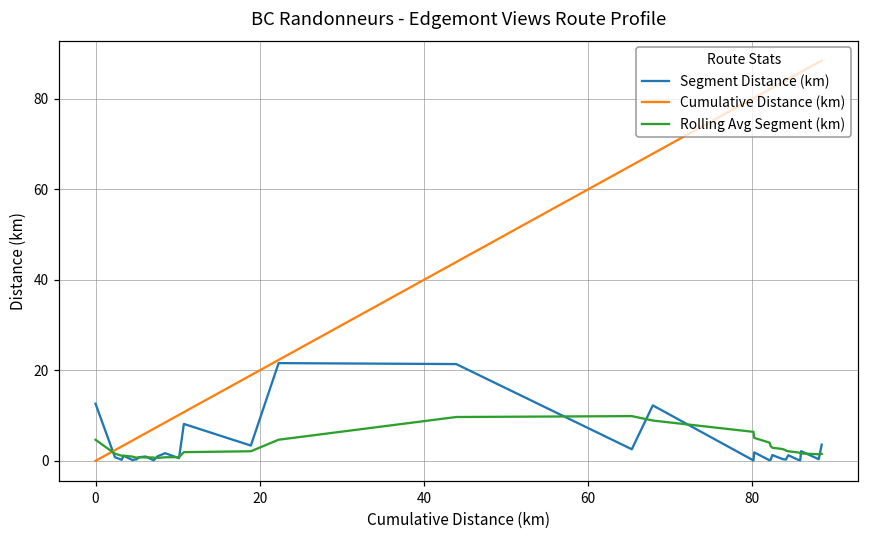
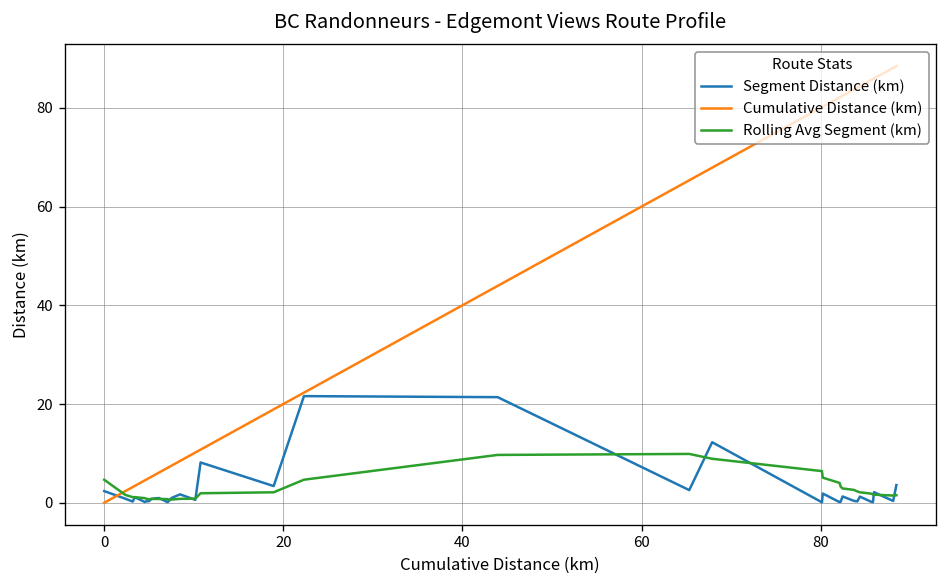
  {
    "Segment Distance (km)": {
-     "0": 13
+     "0": 2
    },
    "Cumulative Distance (km)": {
      "0": 0
    },
    "Rolling Avg Segment (km)": {
      "0": 5
    }
  }
